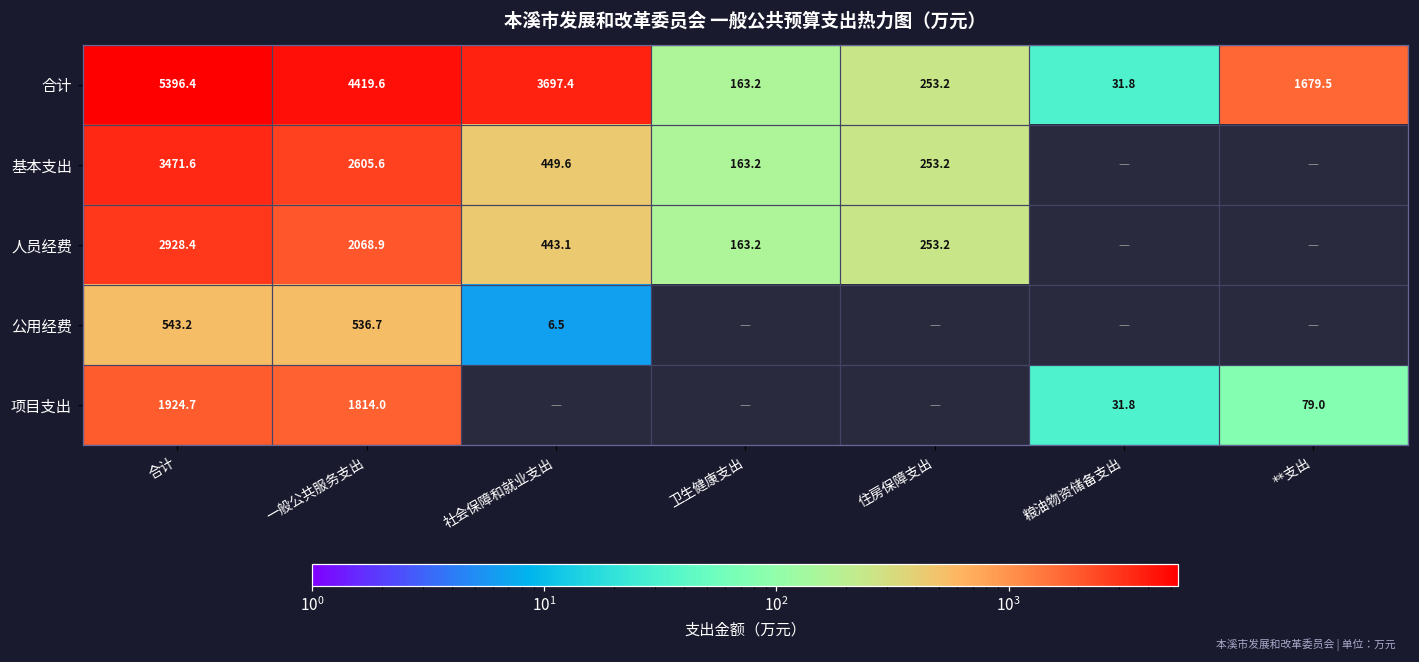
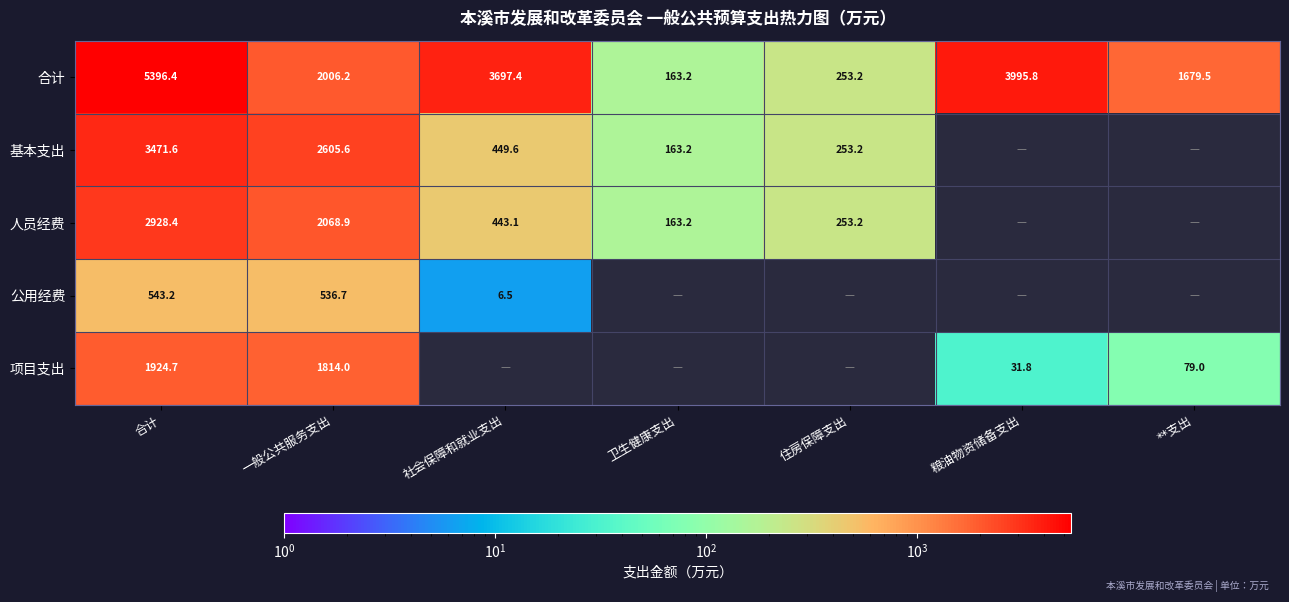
  {
    "合计": {
      "合计": 5396.4,
-     "一般公共服务支出": 4419.6,
+     "一般公共服务支出": 2006.2,
      "社会保障和就业支出": 3697.4,
      "卫生健康支出": 163.2,
      "住房保障支出": 253.2,
-     "粮油物资储备支出": 31.8,
+     "粮油物资储备支出": 3995.8,
      "**支出": 1679.5
    },
    "基本支出": {
      "合计": 3471.6,
      "一般公共服务支出": 2605.6,
      "社会保障和就业支出": 449.6,
      "卫生健康支出": 163.2,
      "住房保障支出": 253.2
    },
    "人员经费": {
      "合计": 2928.4,
      "一般公共服务支出": 2068.9,
      "社会保障和就业支出": 443.1,
      "卫生健康支出": 163.2,
      "住房保障支出": 253.2
    },
    "公用经费": {
      "合计": 543.2,
      "一般公共服务支出": 536.7,
      "社会保障和就业支出": 6.5
    },
    "项目支出": {
      "合计": 1924.7,
      "一般公共服务支出": 1814.0,
      "粮油物资储备支出": 31.8,
      "**支出": 79.0
    }
  }
